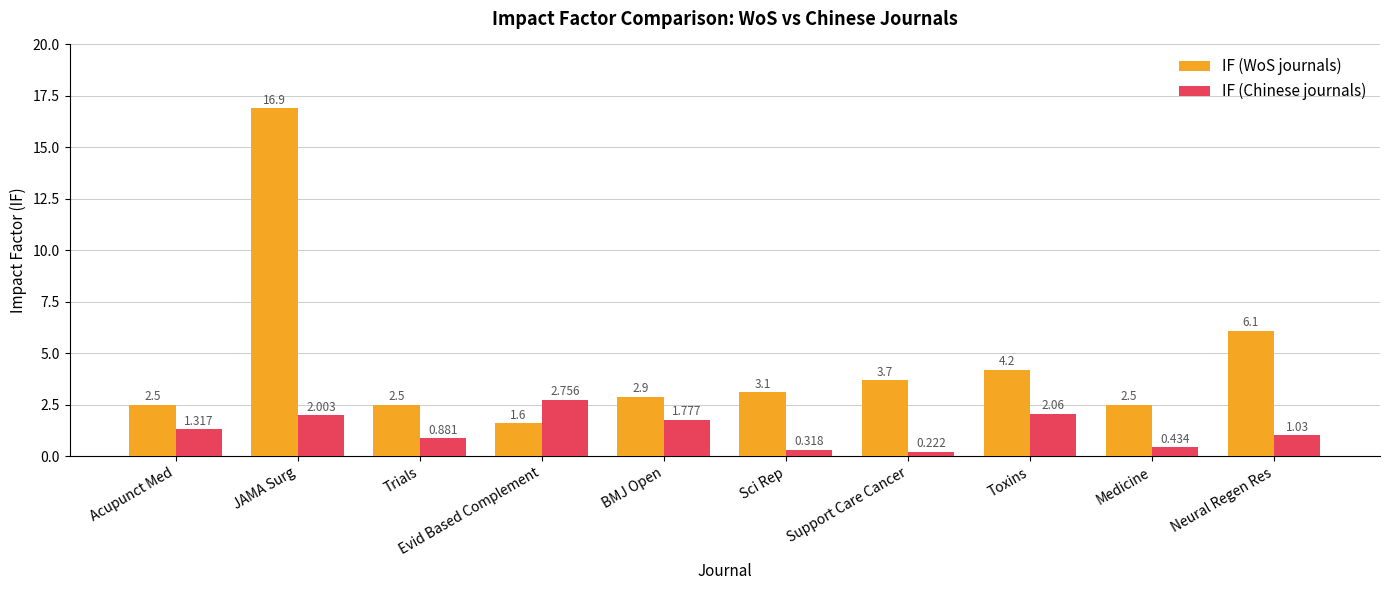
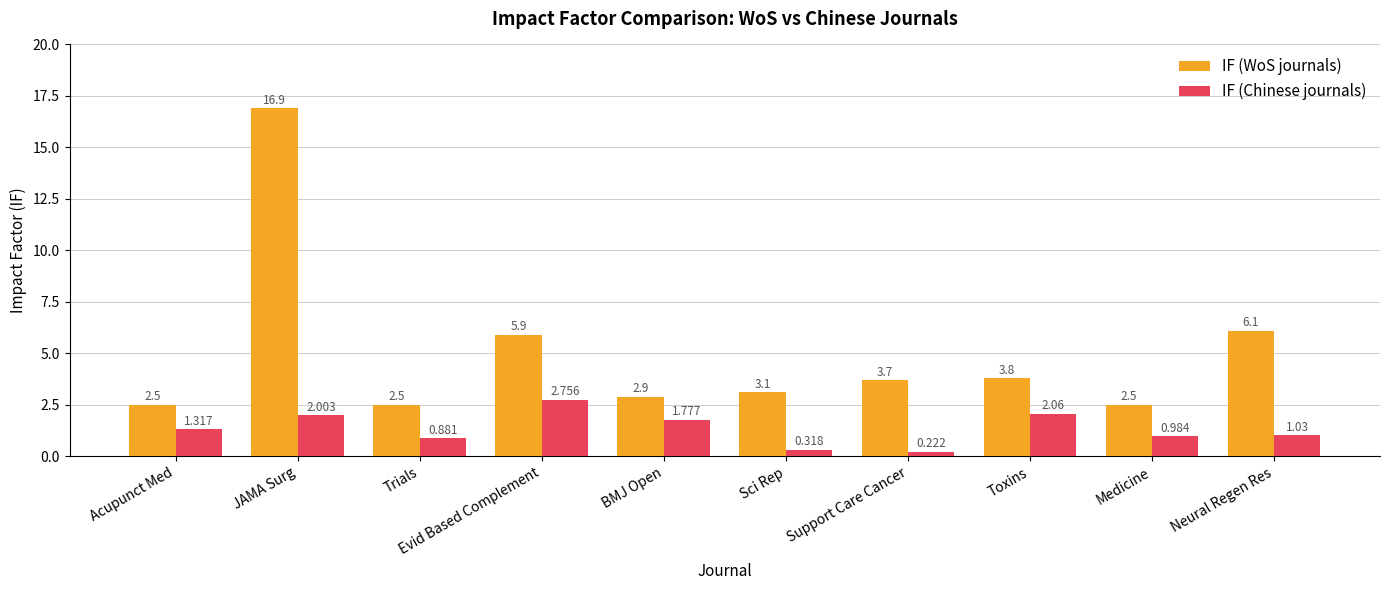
  {
    "IF (WoS journals)": {
      "Acupunct Med": 2.5,
      "JAMA Surg": 16.9,
      "Trials": 2.5,
-     "Evid Based Complement": 1.6,
+     "Evid Based Complement": 5.9,
      "BMJ Open": 2.9,
      "Sci Rep": 3.1,
      "Support Care Cancer": 3.7,
-     "Toxins": 4.2,
+     "Toxins": 3.8,
      "Medicine": 2.5,
      "Neural Regen Res": 6.1
    },
    "IF (Chinese journals)": {
      "Acupunct Med": 1.317,
      "JAMA Surg": 2.003,
      "Trials": 0.881,
      "Evid Based Complement": 2.756,
      "BMJ Open": 1.777,
      "Sci Rep": 0.318,
      "Support Care Cancer": 0.222,
      "Toxins": 2.06,
-     "Medicine": 0.434,
+     "Medicine": 0.984,
      "Neural Regen Res": 1.03
    }
  }
